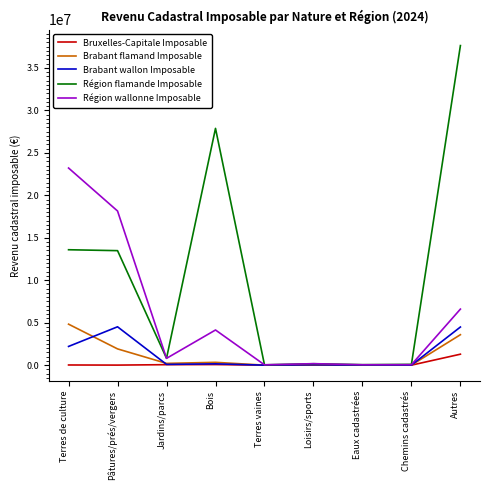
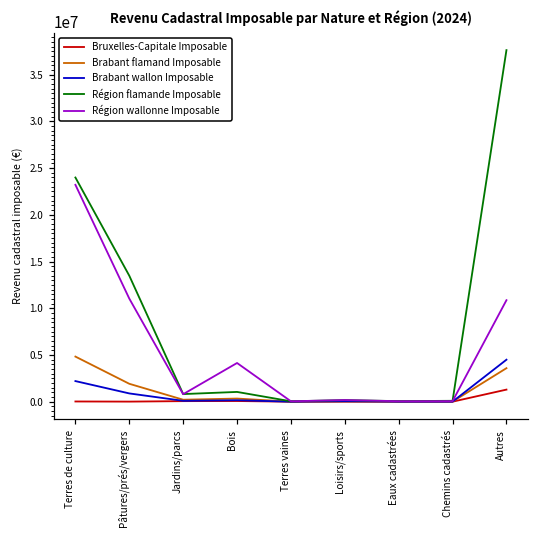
  {
    "Bruxelles-Capitale Imposable": {
      "Terres de culture": 0,
      "Pâtures/prés/vergers": 0,
      "Autres": 1000000
    },
    "Brabant flamand Imposable": {
      "Terres de culture": 5000000,
      "Pâtures/prés/vergers": 2000000,
      "Autres": 4000000
    },
    "Brabant wallon Imposable": {
      "Terres de culture": 2000000,
-     "Pâtures/prés/vergers": 5000000,
+     "Pâtures/prés/vergers": 1000000,
      "Autres": 4000000
    },
    "Région flamande Imposable": {
-     "Terres de culture": 14000000,
+     "Terres de culture": 24000000,
      "Pâtures/prés/vergers": 13000000,
-     "Bois": 28000000,
+     "Bois": 1000000,
      "Autres": 38000000
    },
    "Région wallonne Imposable": {
      "Terres de culture": 23000000,
-     "Pâtures/prés/vergers": 18000000,
+     "Pâtures/prés/vergers": 11000000,
      "Bois": 4000000,
-     "Autres": 7000000
+     "Autres": 11000000
    }
  }
